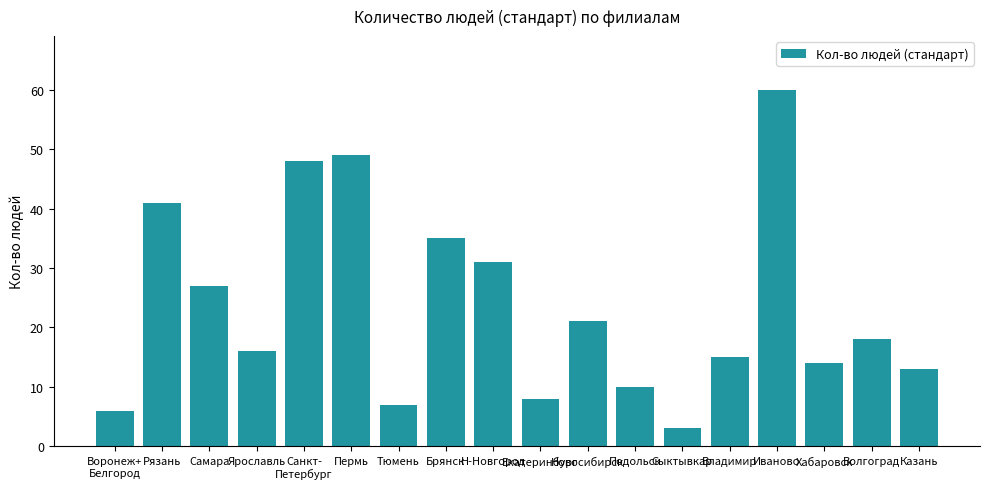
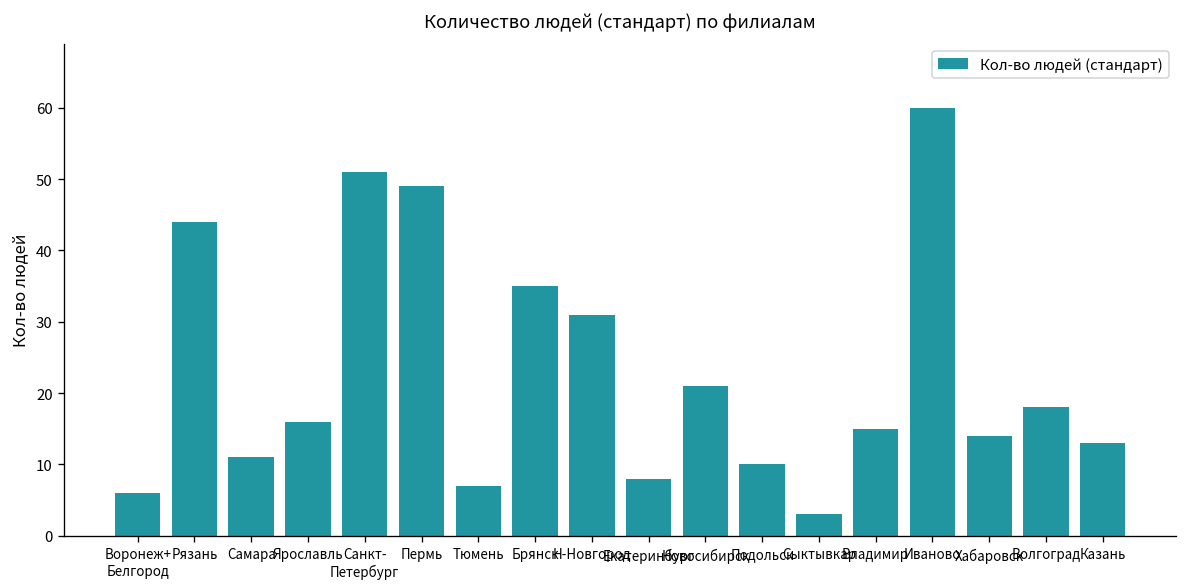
  {
    "Воронеж+ Белгород": 6,
-   "Рязань": 41,
-   "Самара": 27,
-   "Санкт- Петербург": 48,
+   "Рязань": 44,
+   "Самара": 11,
+   "Санкт- Петербург": 51,
    "Пермь": 49,
    "Тюмень": 7,
    "Брянск": 35,
    "Иваново": 60,
    "Казань": 13
  }
